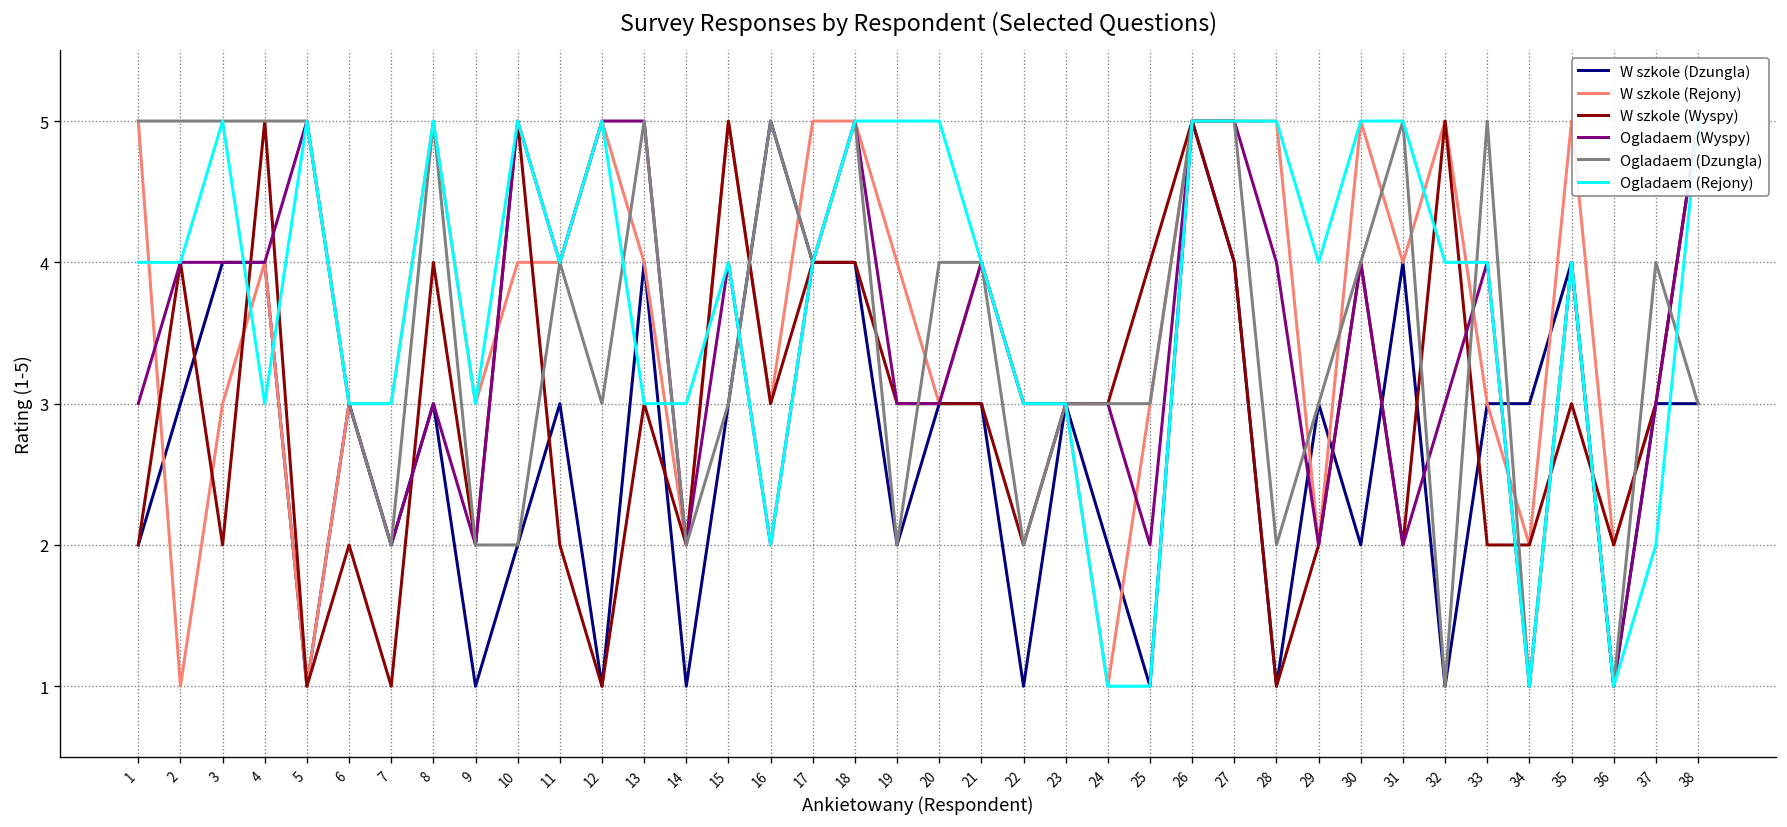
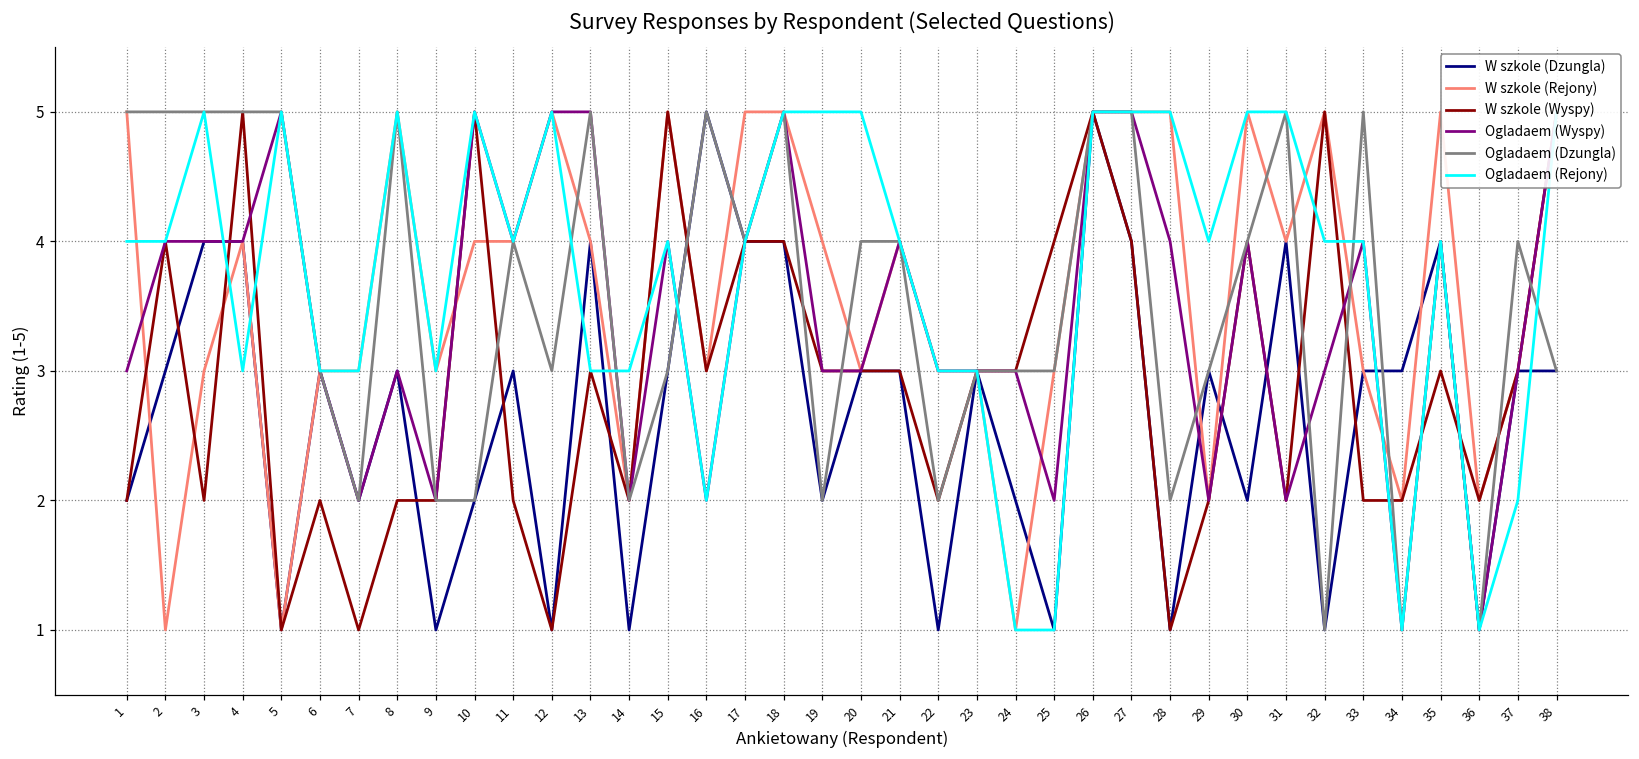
  {
    "W szkole (Dzungla)": {
      "2": 3,
      "9": 1,
      "11": 3,
      "14": 1,
      "22": 1,
      "24": 2,
      "30": 2,
      "34": 3
    },
    "W szkole (Rejony)": {
      "2": 1,
      "3": 3,
      "10": 4,
      "17": 5,
      "19": 4,
      "35": 5
    },
    "W szkole (Wyspy)": {
      "3": 2,
      "6": 2,
      "7": 1,
-     "8": 4,
+     "8": 2,
      "11": 2,
      "25": 4,
      "33": 2,
      "35": 3
    },
    "Ogladaem (Wyspy)": {
      "1": 3,
      "25": 2,
      "28": 4,
      "32": 3
    },
    "Ogladaem (Dzungla)": {
      "2": 5,
      "12": 3,
      "20": 4,
      "28": 2,
      "33": 5,
      "37": 4
    },
    "Ogladaem (Rejony)": {
      "1": 4,
      "4": 3,
      "14": 3,
      "19": 5,
      "20": 5,
      "29": 4,
      "32": 4,
      "37": 2
    }
  }
